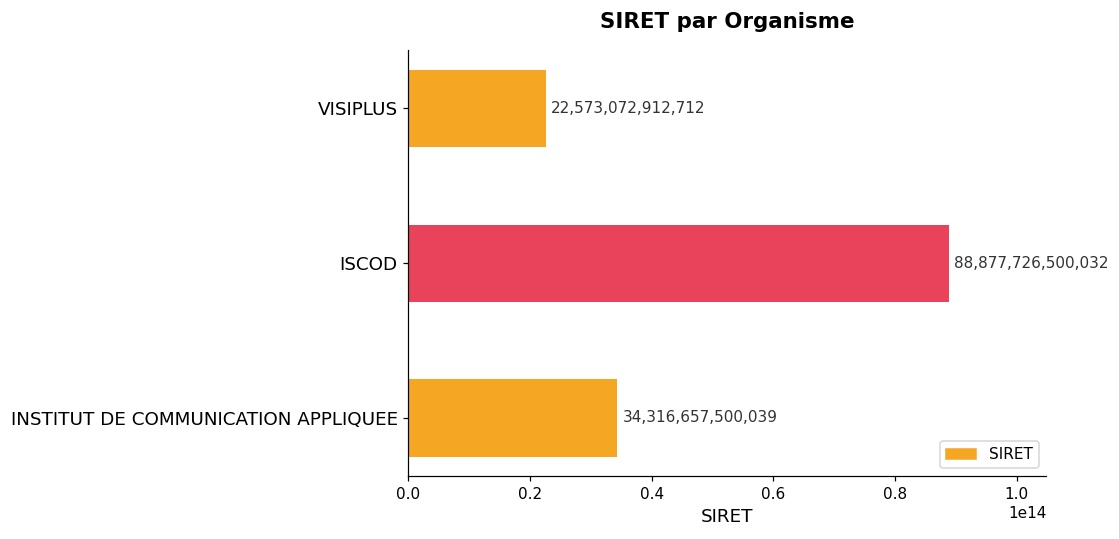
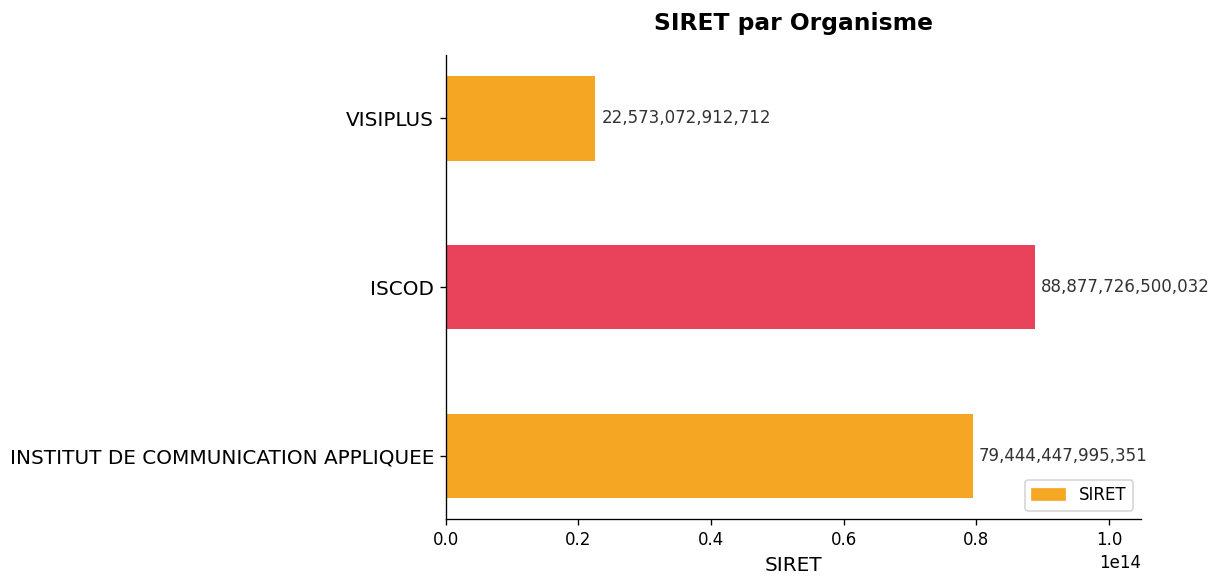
  {
    "VISIPLUS": "22,573,072,912,712",
    "ISCOD": "88,877,726,500,032",
-   "INSTITUT DE COMMUNICATION APPLIQUEE": "34,316,657,500,039"
+   "INSTITUT DE COMMUNICATION APPLIQUEE": "79,444,447,995,351"
  }
